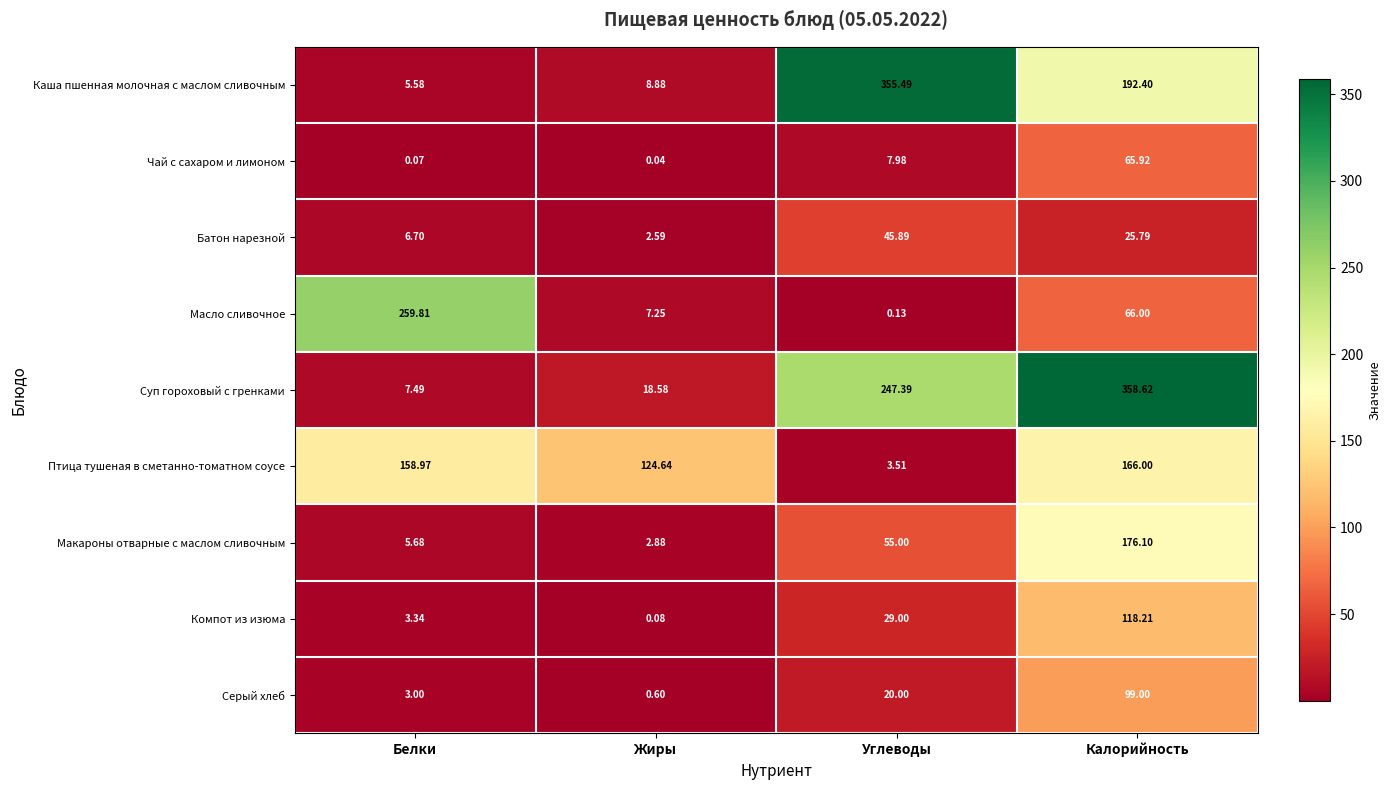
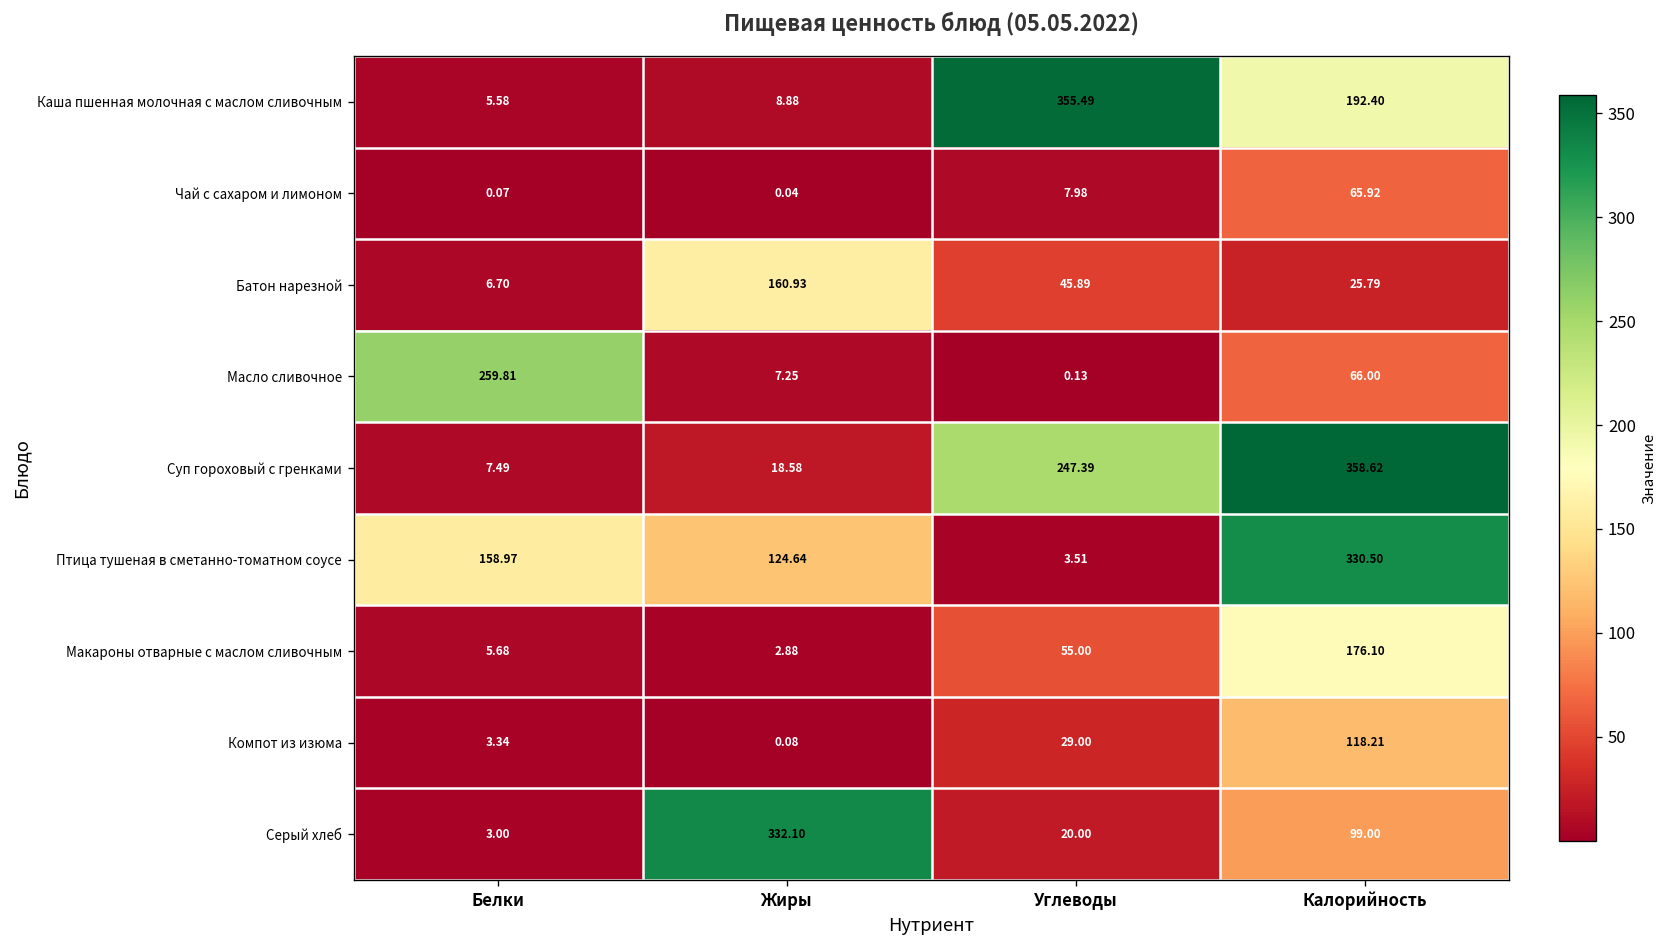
  {
    "Каша пшенная молочная с маслом сливочным": {
      "Белки": 5.58,
      "Жиры": 8.88,
      "Углеводы": 355.49,
      "Калорийность": 192.40
    },
    "Чай с сахаром и лимоном": {
      "Белки": 0.07,
      "Жиры": 0.04,
      "Углеводы": 7.98,
      "Калорийность": 65.92
    },
    "Батон нарезной": {
      "Белки": 6.70,
-     "Жиры": 2.59,
+     "Жиры": 160.93,
      "Углеводы": 45.89,
      "Калорийность": 25.79
    },
    "Масло сливочное": {
      "Белки": 259.81,
      "Жиры": 7.25,
      "Углеводы": 0.13,
      "Калорийность": 66.00
    },
    "Суп гороховый с гренками": {
      "Белки": 7.49,
      "Жиры": 18.58,
      "Углеводы": 247.39,
      "Калорийность": 358.62
    },
    "Птица тушеная в сметанно-томатном соусе": {
      "Белки": 158.97,
      "Жиры": 124.64,
      "Углеводы": 3.51,
-     "Калорийность": 166.00
+     "Калорийность": 330.50
    },
    "Макароны отварные с маслом сливочным": {
      "Белки": 5.68,
      "Жиры": 2.88,
      "Углеводы": 55.00,
      "Калорийность": 176.10
    },
    "Компот из изюма": {
      "Белки": 3.34,
      "Жиры": 0.08,
      "Углеводы": 29.00,
      "Калорийность": 118.21
    },
    "Серый хлеб": {
      "Белки": 3.00,
-     "Жиры": 0.60,
+     "Жиры": 332.10,
      "Углеводы": 20.00,
      "Калорийность": 99.00
    }
  }
